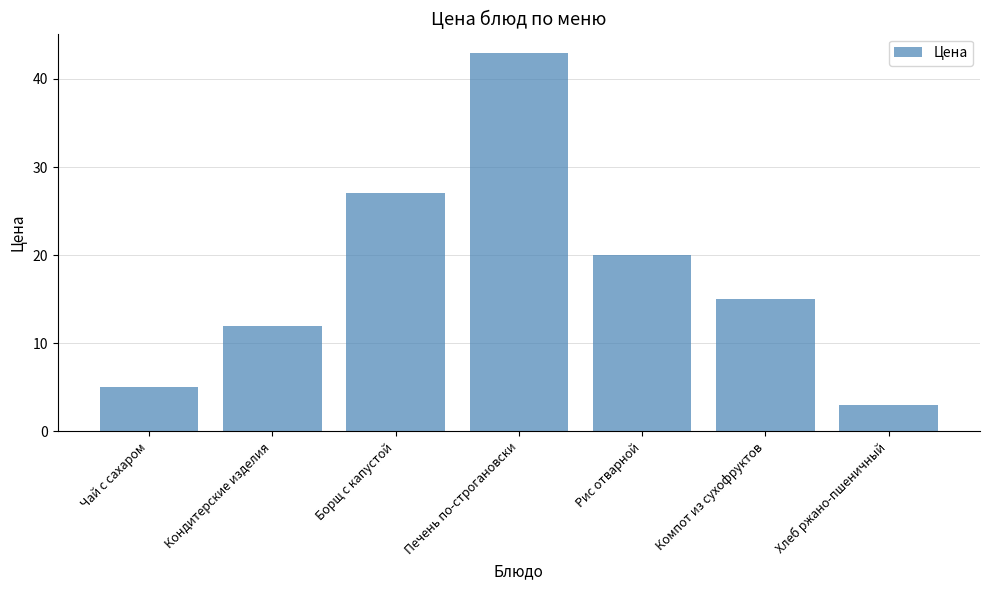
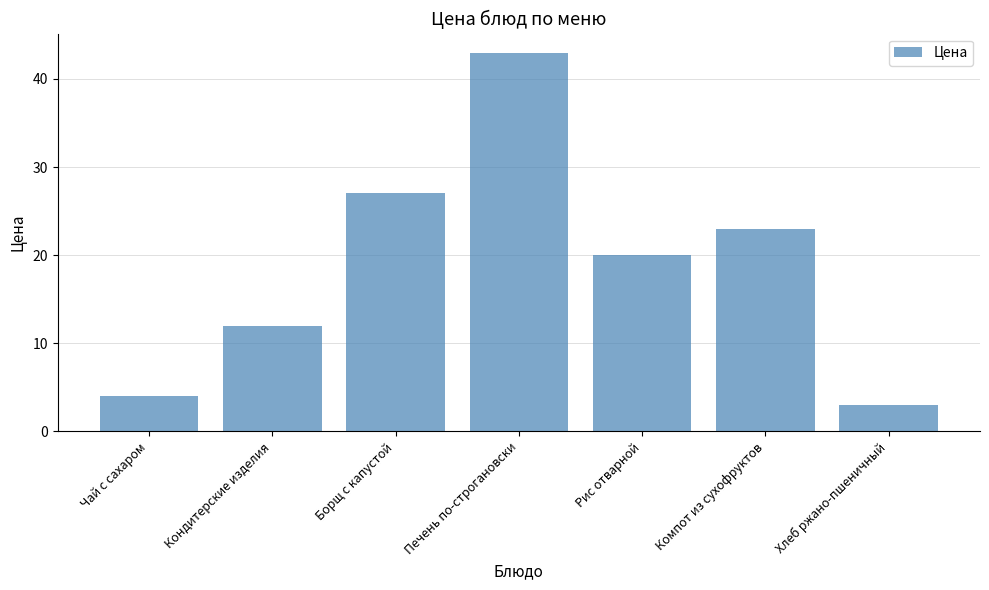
  {
-   "Чай с сахаром": 5,
+   "Чай с сахаром": 4,
    "Кондитерские изделия": 12,
    "Борщ с капустой": 27,
    "Печень по-строгановски": 43,
    "Рис отварной": 20,
-   "Компот из сухофруктов": 15,
+   "Компот из сухофруктов": 23,
    "Хлеб ржано-пшеничный": 3
  }
